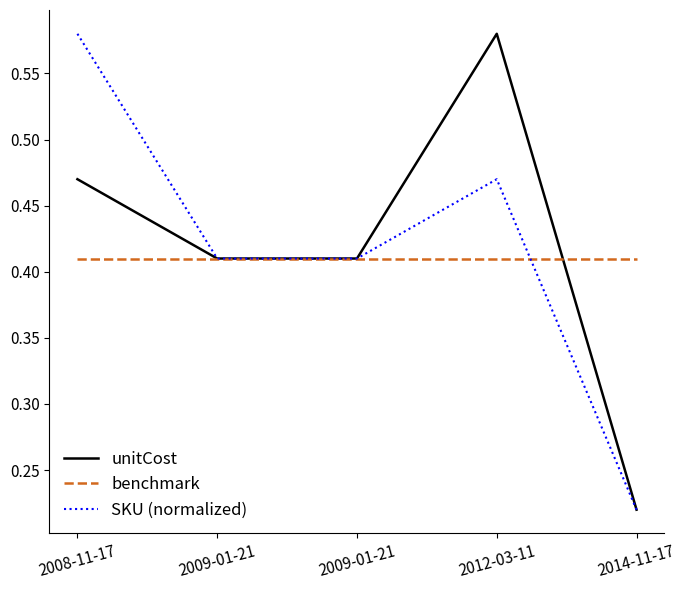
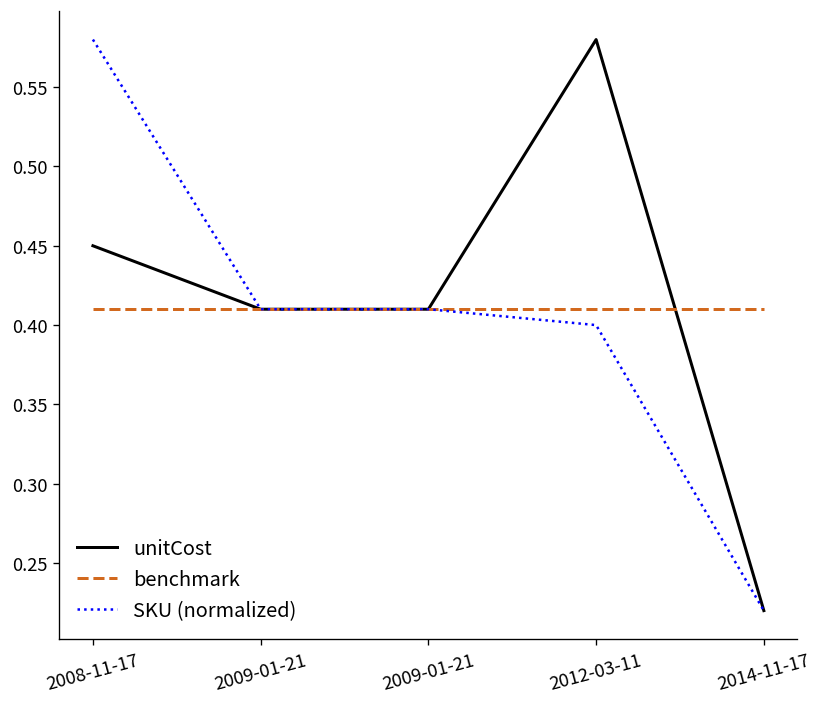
  {
    "unitCost": {
-     "2008-11-17": 0.47,
+     "2008-11-17": 0.45,
      "2012-03-11": 0.58
    },
    "benchmark": {
      "2008-11-17": 0.41,
      "2012-03-11": 0.41,
      "2014-11-17": 0.41
    },
    "SKU (normalized)": {
      "2008-11-17": 0.58,
-     "2012-03-11": 0.47
+     "2012-03-11": 0.40
    }
  }
